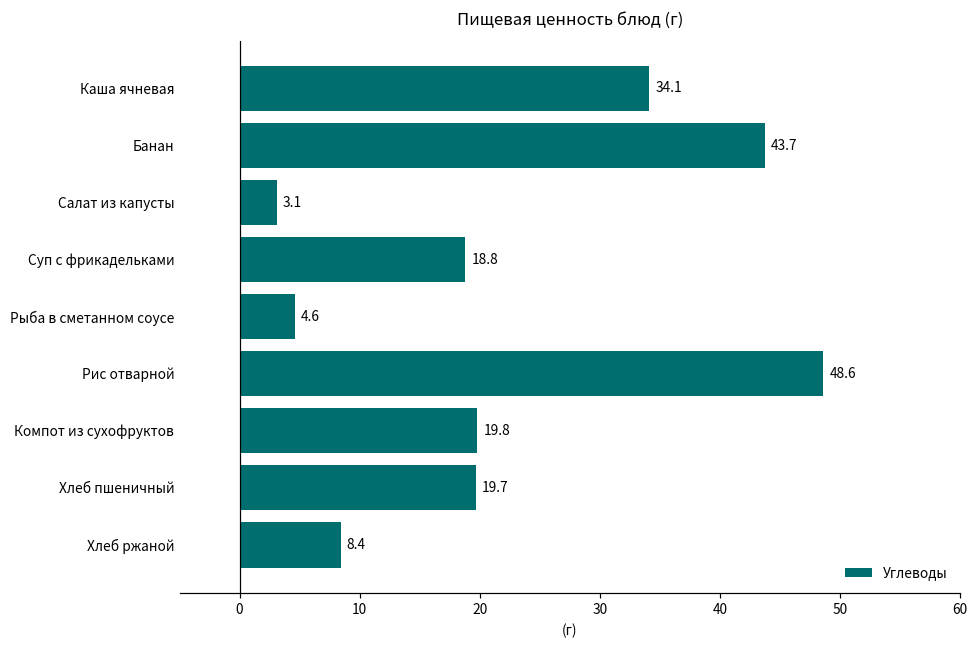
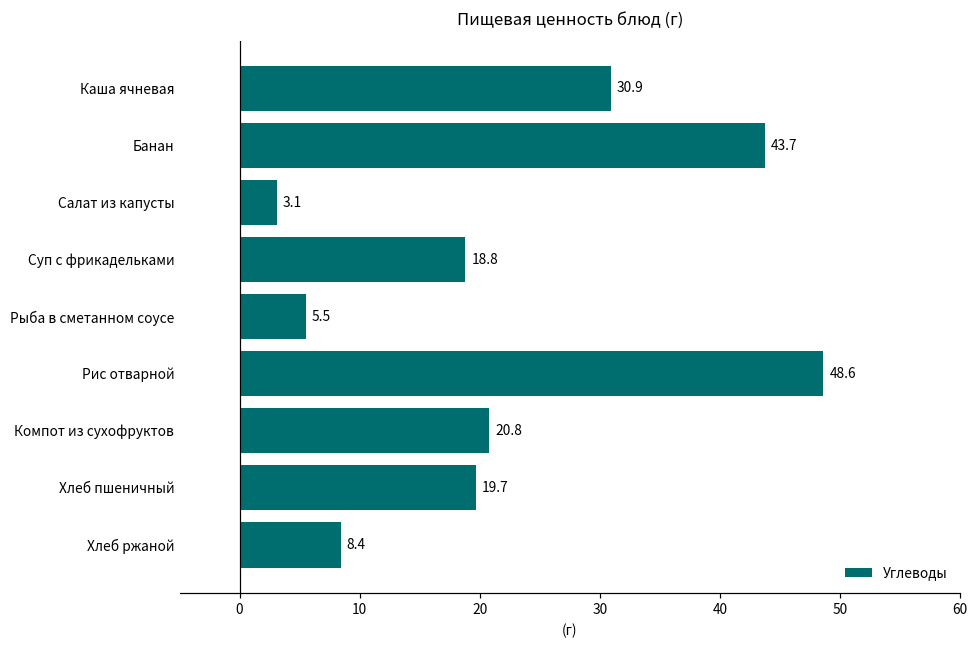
  {
-   "Каша ячневая": 34.1,
+   "Каша ячневая": 30.9,
    "Банан": 43.7,
    "Салат из капусты": 3.1,
    "Суп с фрикадельками": 18.8,
-   "Рыба в сметанном соусе": 4.6,
+   "Рыба в сметанном соусе": 5.5,
    "Рис отварной": 48.6,
-   "Компот из сухофруктов": 19.8,
+   "Компот из сухофруктов": 20.8,
    "Хлеб пшеничный": 19.7,
    "Хлеб ржаной": 8.4
  }
